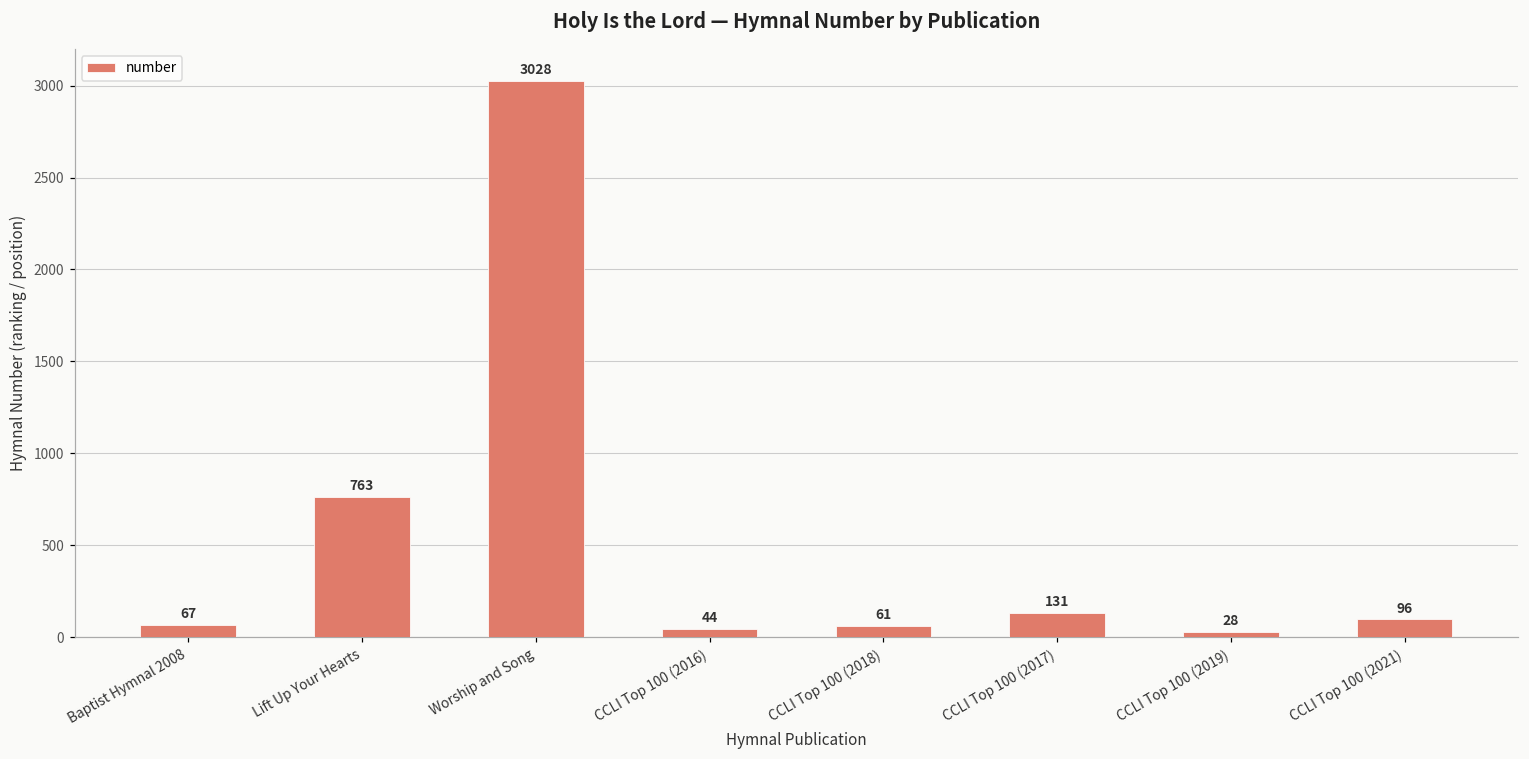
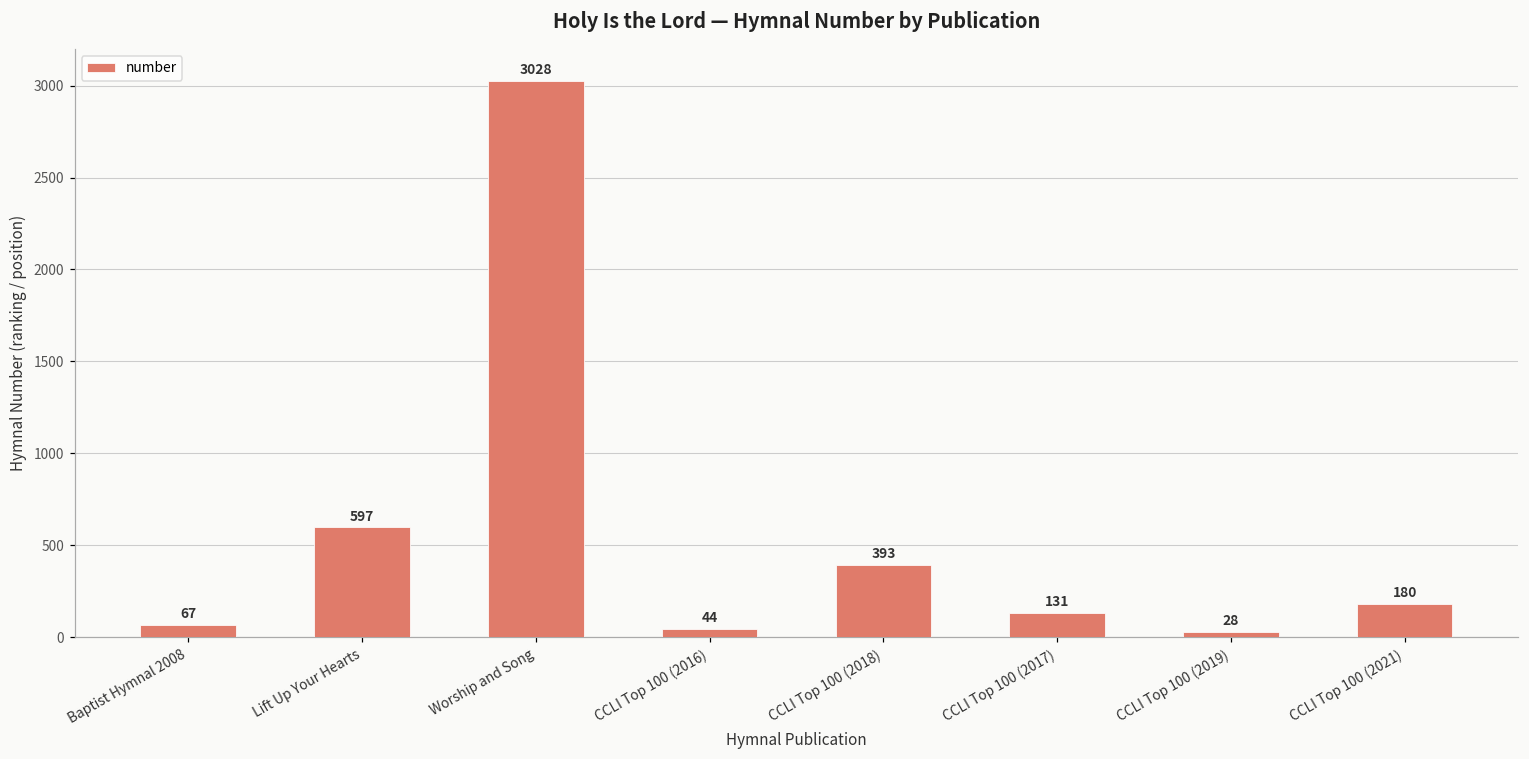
  {
    "Baptist Hymnal 2008": 67,
-   "Lift Up Your Hearts": 763,
+   "Lift Up Your Hearts": 597,
    "Worship and Song": 3028,
    "CCLI Top 100 (2016)": 44,
-   "CCLI Top 100 (2018)": 61,
+   "CCLI Top 100 (2018)": 393,
    "CCLI Top 100 (2017)": 131,
    "CCLI Top 100 (2019)": 28,
-   "CCLI Top 100 (2021)": 96
+   "CCLI Top 100 (2021)": 180
  }
